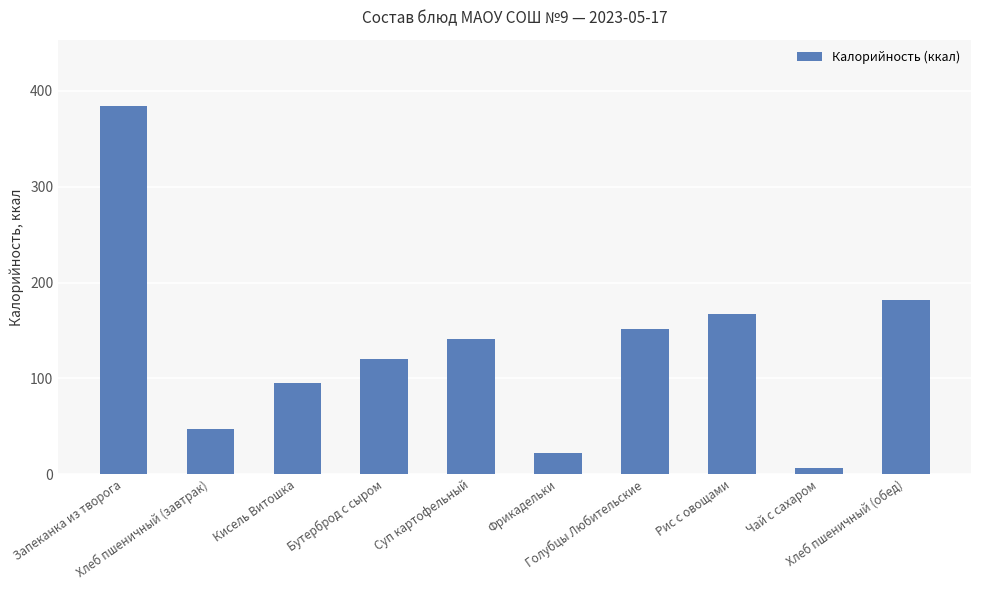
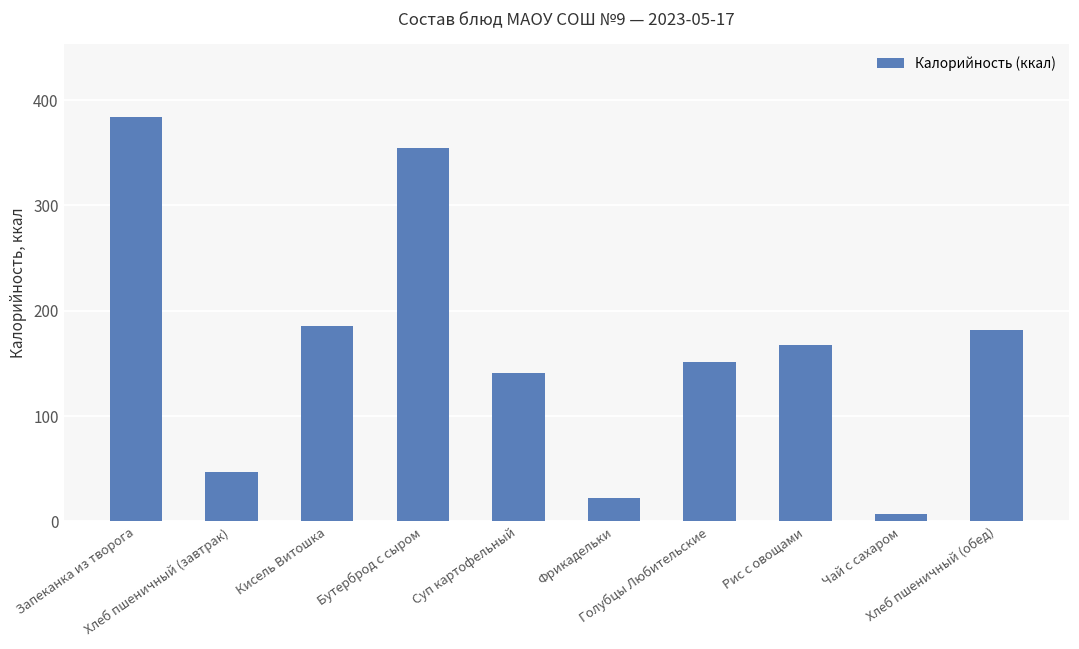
  {
    "Запеканка из творога": 380,
    "Хлеб пшеничный (завтрак)": 50,
-   "Кисель Витошка": 100,
-   "Бутерброд с сыром": 120,
+   "Кисель Витошка": 190,
+   "Бутерброд с сыром": 350,
    "Суп картофельный": 140,
    "Фрикадельки": 20,
    "Голубцы Любительские": 150,
    "Рис с овощами": 170,
    "Чай с сахаром": 10,
    "Хлеб пшеничный (обед)": 180
  }
